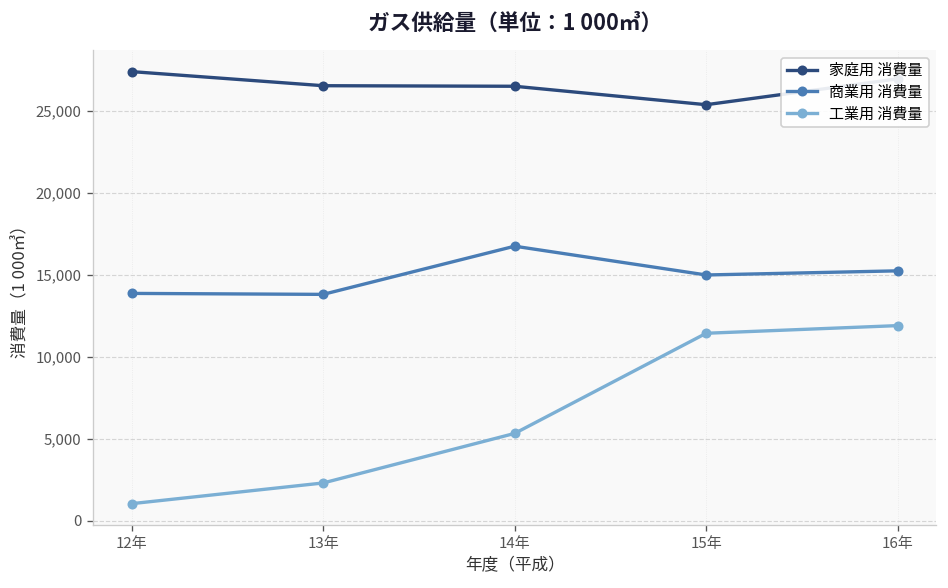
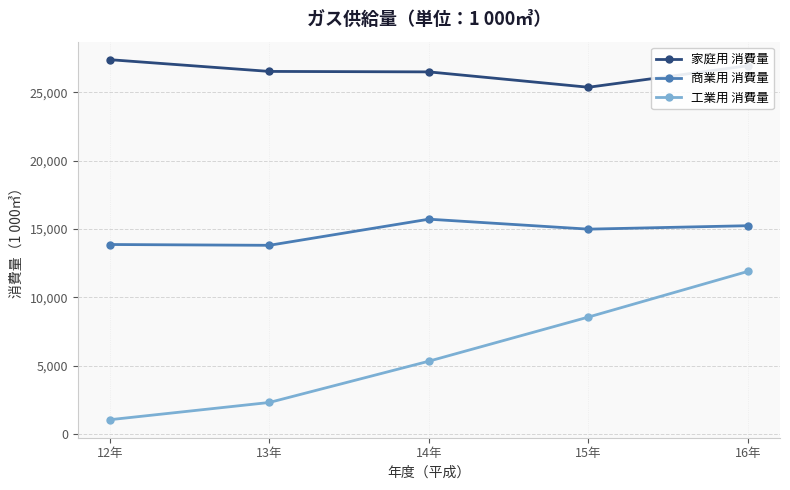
  {
    "家庭用 消費量": {
      "12年": "27,400",
      "13年": "26,500",
      "14年": "26,500",
      "15年": "25,400"
    },
    "商業用 消費量": {
      "12年": "13,900",
      "13年": "13,800",
-     "14年": "16,700",
+     "14年": "15,700",
      "15年": "15,000",
      "16年": "15,200"
    },
    "工業用 消費量": {
      "12年": "1,000",
      "13年": "2,300",
      "14年": "5,300",
-     "15年": "11,400",
+     "15年": "8,500",
      "16年": "11,900"
    }
  }
